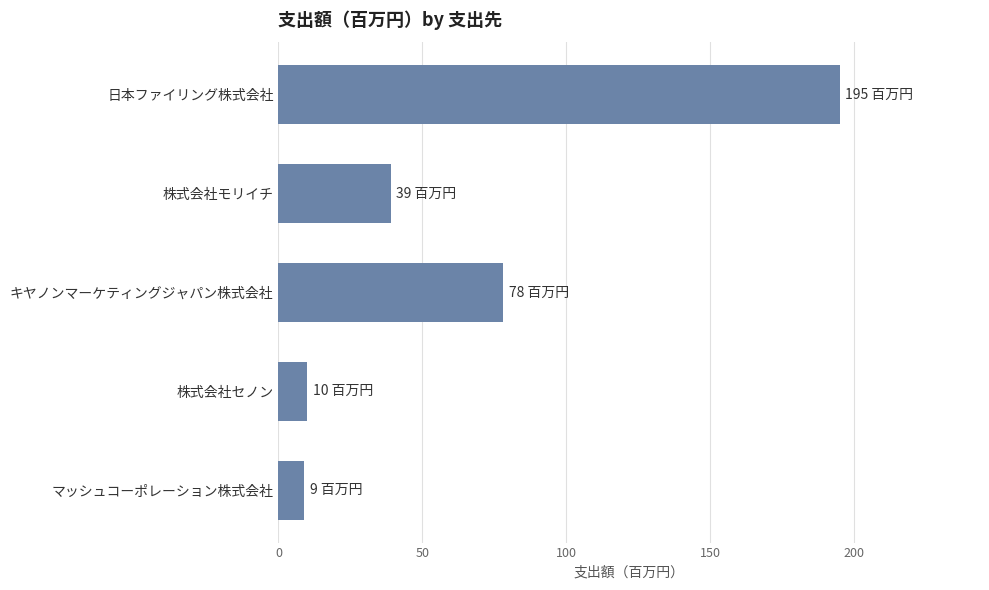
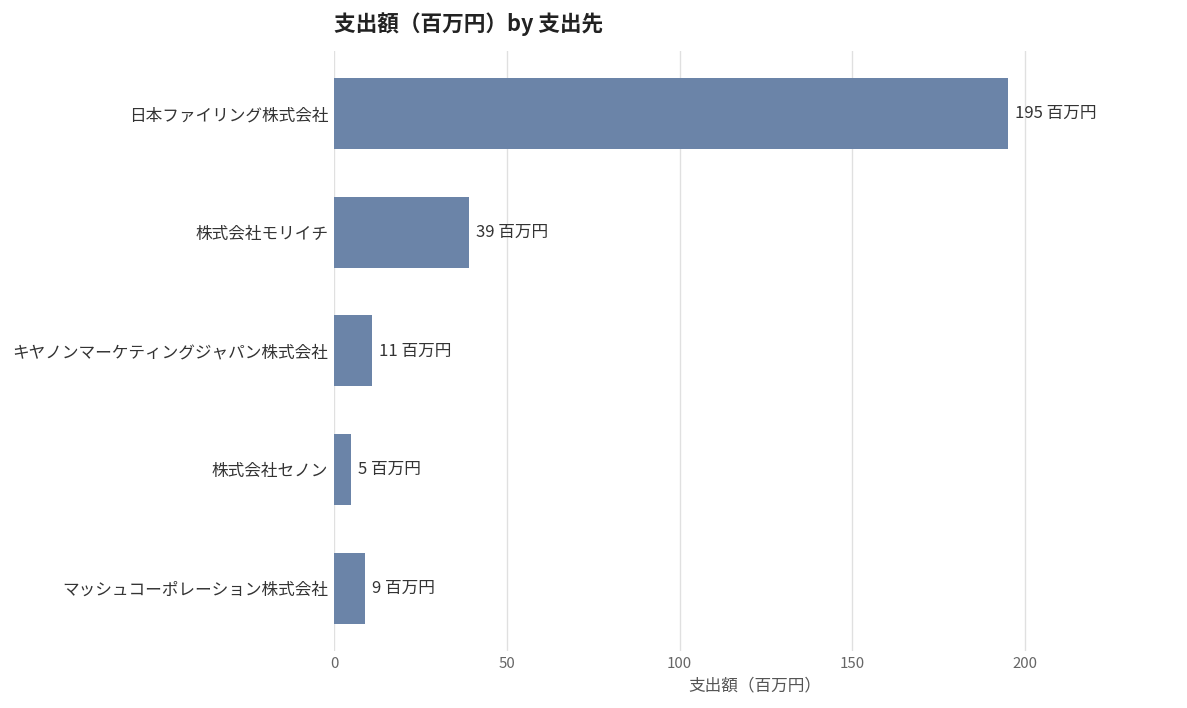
  {
    "日本ファイリング株式会社": 195,
    "株式会社モリイチ": 39,
-   "キヤノンマーケティングジャパン株式会社": 78,
-   "株式会社セノン": 10,
+   "キヤノンマーケティングジャパン株式会社": 11,
+   "株式会社セノン": 5,
    "マッシュコーポレーション株式会社": 9
  }
